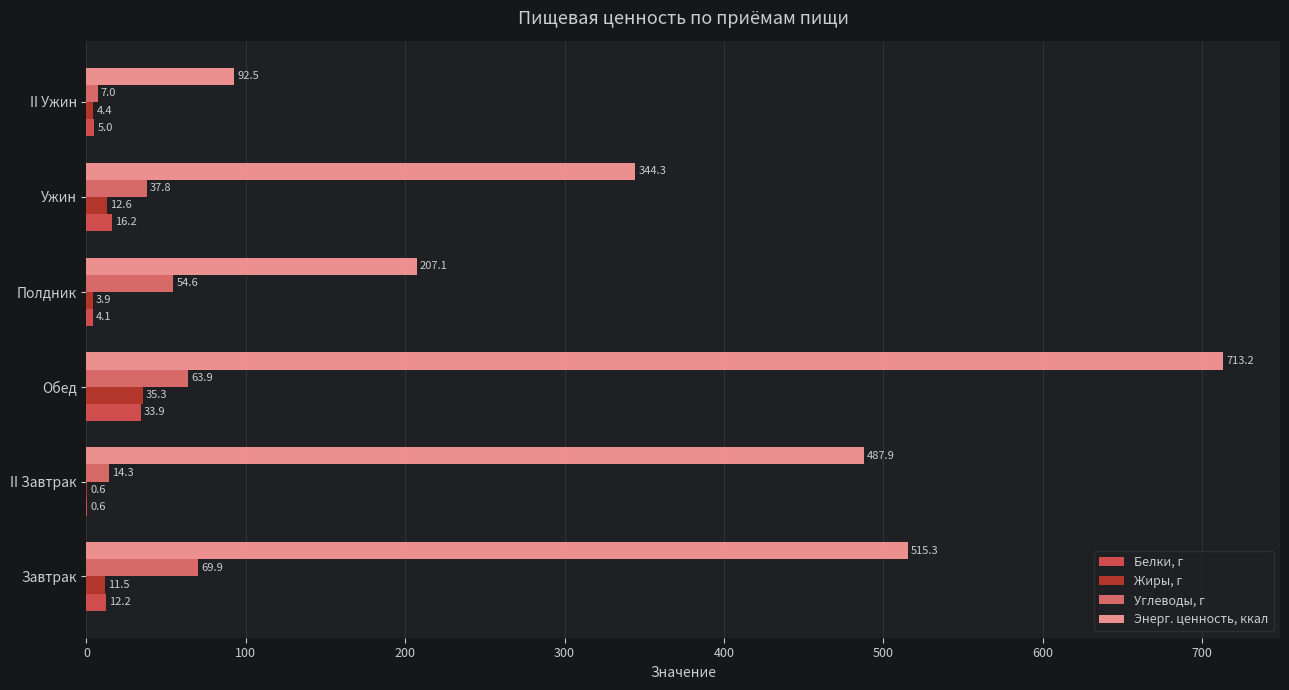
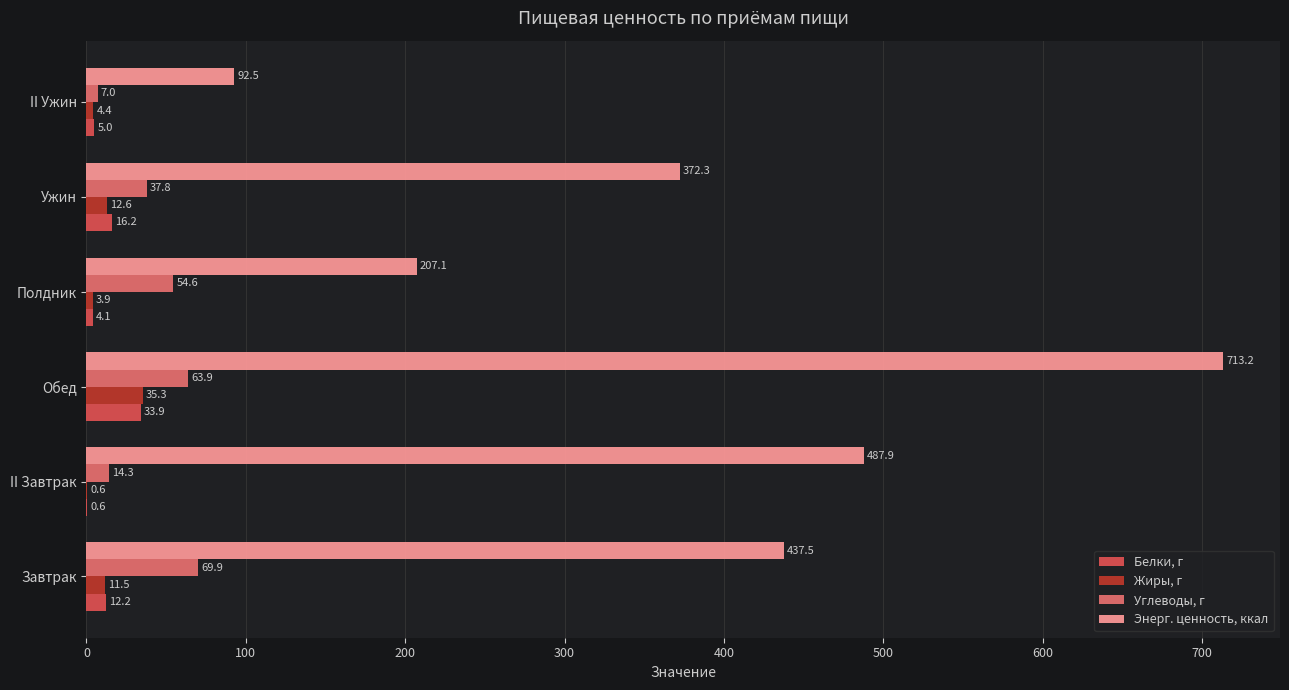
  {
    "Энерг. ценность, ккал": {
      "II Ужин": 92.5,
-     "Ужин": 344.3,
+     "Ужин": 372.3,
      "Полдник": 207.1,
      "Обед": 713.2,
      "II Завтрак": 487.9,
-     "Завтрак": 515.3
+     "Завтрак": 437.5
    }
  }
